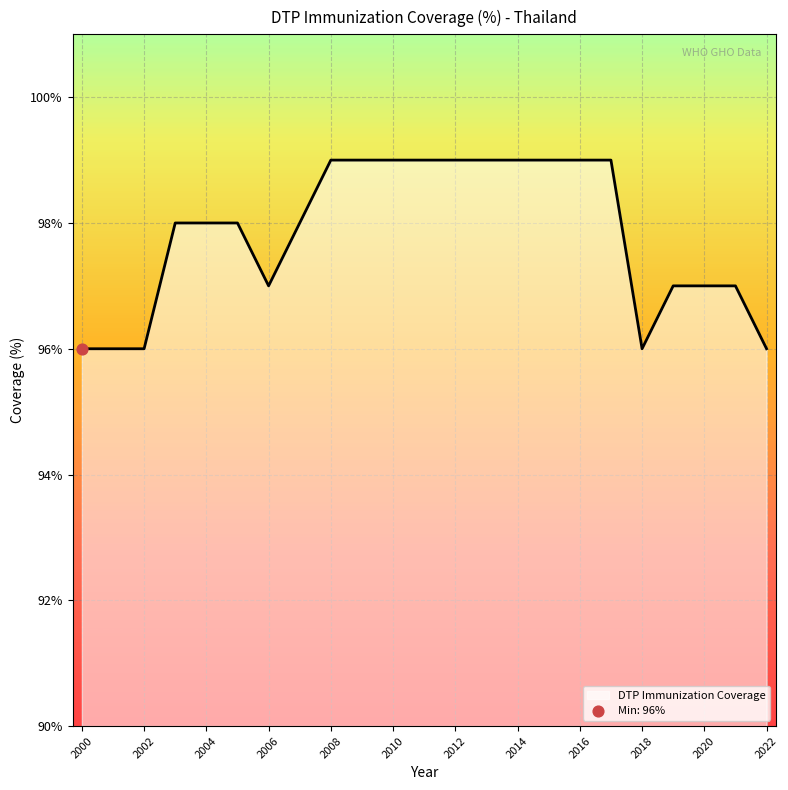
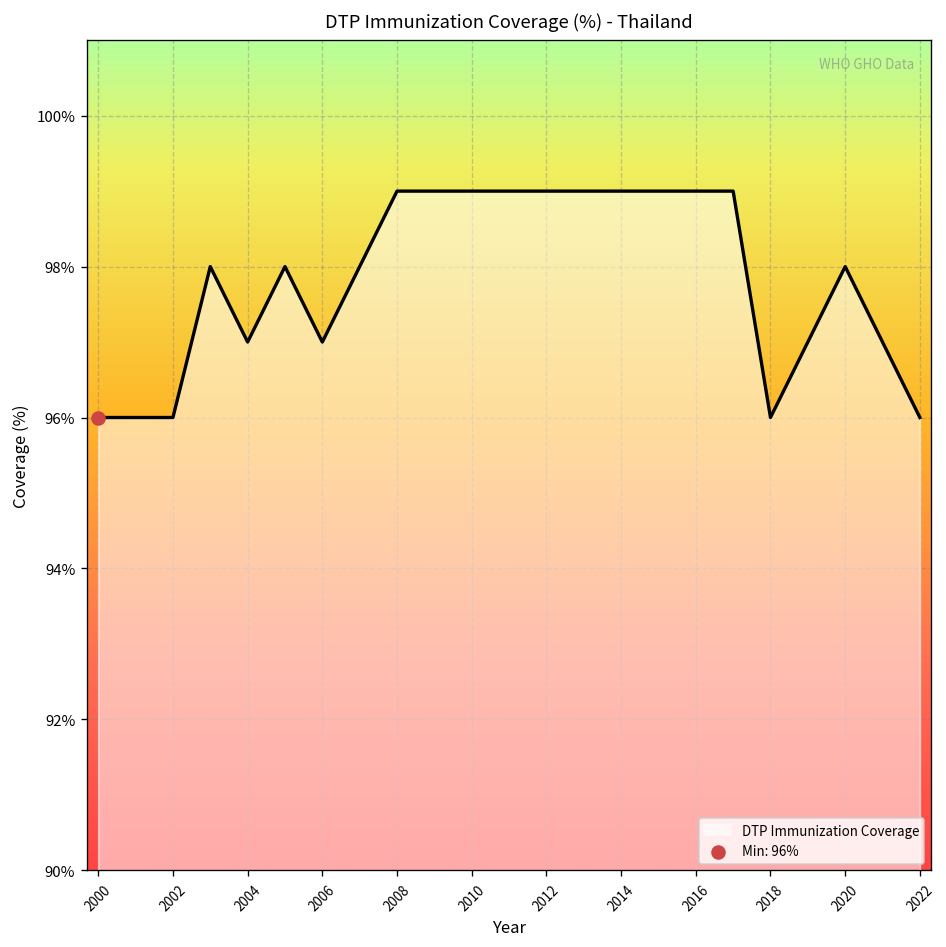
  {
    "DTP Immunization Coverage": {
      "2002": "96%",
-     "2004": "98%",
+     "2004": "97%",
      "2006": "97%",
      "2008": "99%",
      "2010": "99%",
      "2012": "99%",
      "2014": "99%",
      "2016": "99%",
      "2018": "96%",
-     "2020": "97%",
+     "2020": "98%",
      "2022": "96%"
    }
  }
